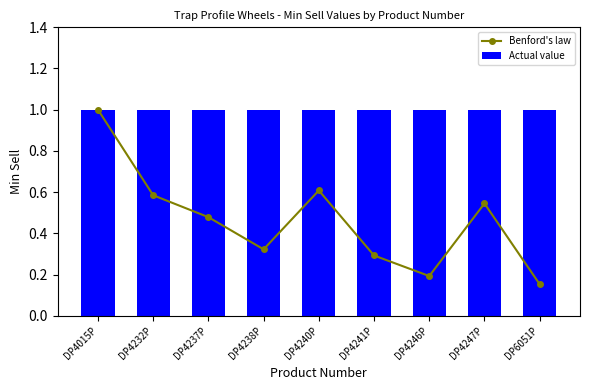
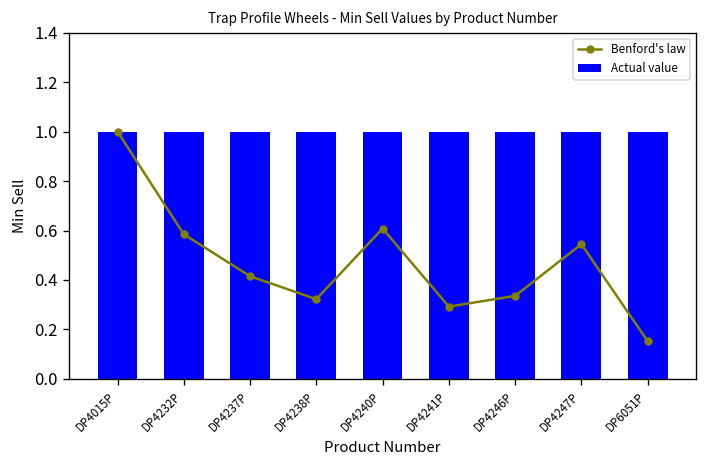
  {
    "Benford's law": {
      "DP4015P": 1.00,
      "DP4232P": 0.58,
-     "DP4237P": 0.48,
+     "DP4237P": 0.42,
      "DP4238P": 0.32,
      "DP4240P": 0.61,
      "DP4241P": 0.29,
-     "DP4246P": 0.19,
+     "DP4246P": 0.34,
      "DP4247P": 0.54,
      "DP6051P": 0.15
    },
    "Actual value": {
      "DP4015P": 1.00,
      "DP4232P": 1.00,
      "DP4237P": 1.00,
      "DP4238P": 1.00,
      "DP4240P": 1.00,
      "DP4241P": 1.00,
      "DP4246P": 1.00,
      "DP4247P": 1.00,
      "DP6051P": 1.00
    }
  }
